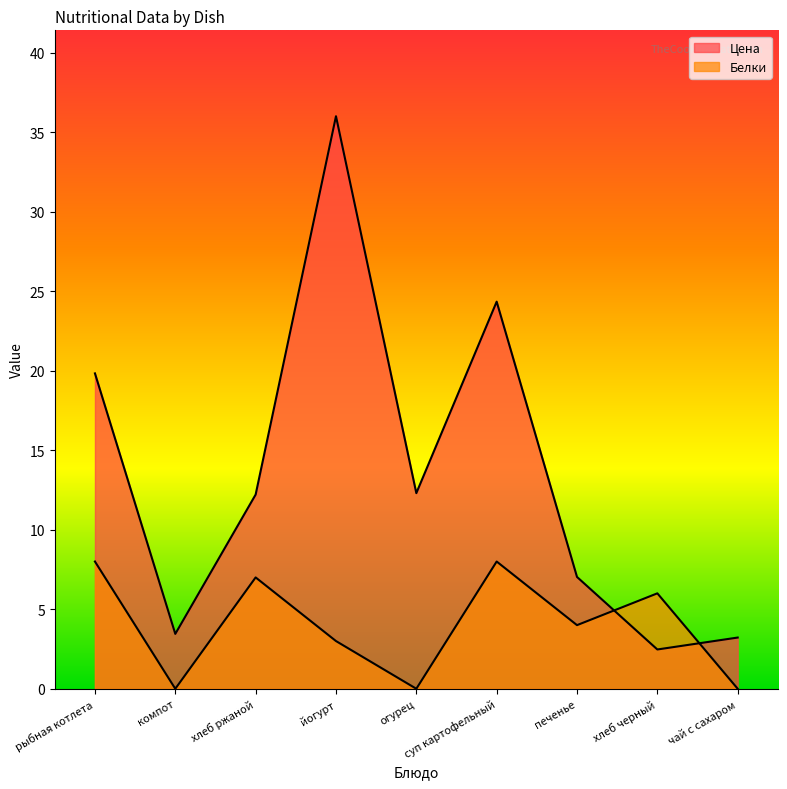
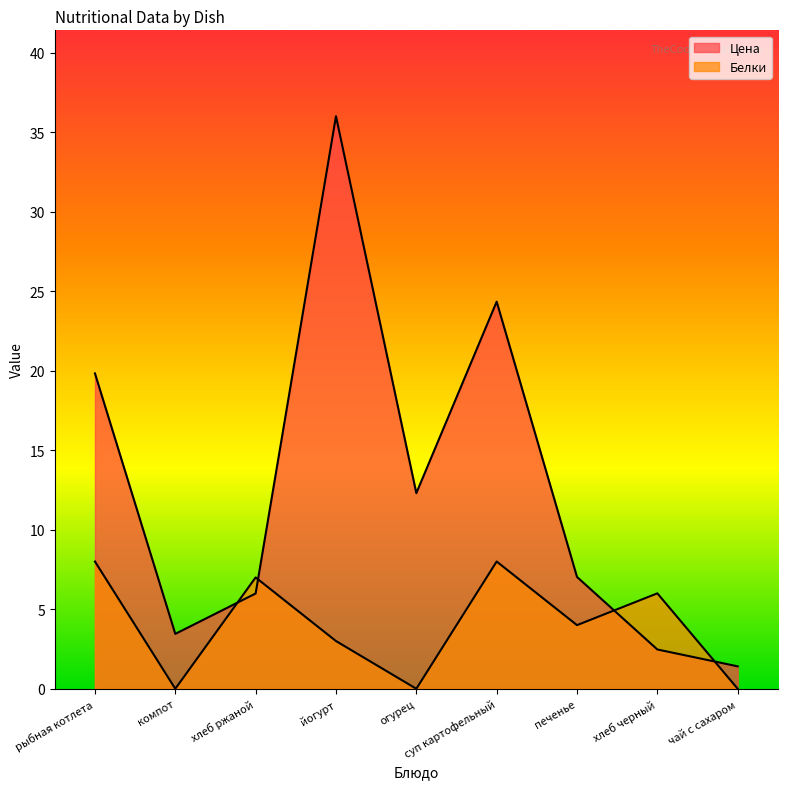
  {
    "Цена": {
      "рыбная котлета": 19.8,
      "компот": 3.5,
-     "хлеб ржаной": 12.2,
+     "хлеб ржаной": 6.0,
      "йогурт": 36.0,
      "огурец": 12.3,
      "суп картофельный": 24.3,
      "печенье": 7.0,
      "хлеб черный": 2.5,
-     "чай с сахаром": 3.2
+     "чай с сахаром": 1.4
    },
    "Белки": {
      "рыбная котлета": 8.0,
      "компот": 0.0,
      "хлеб ржаной": 7.0,
      "йогурт": 3.0,
      "огурец": 0.0,
      "суп картофельный": 8.0,
      "печенье": 4.0,
      "хлеб черный": 6.0,
      "чай с сахаром": 0.0
    }
  }
